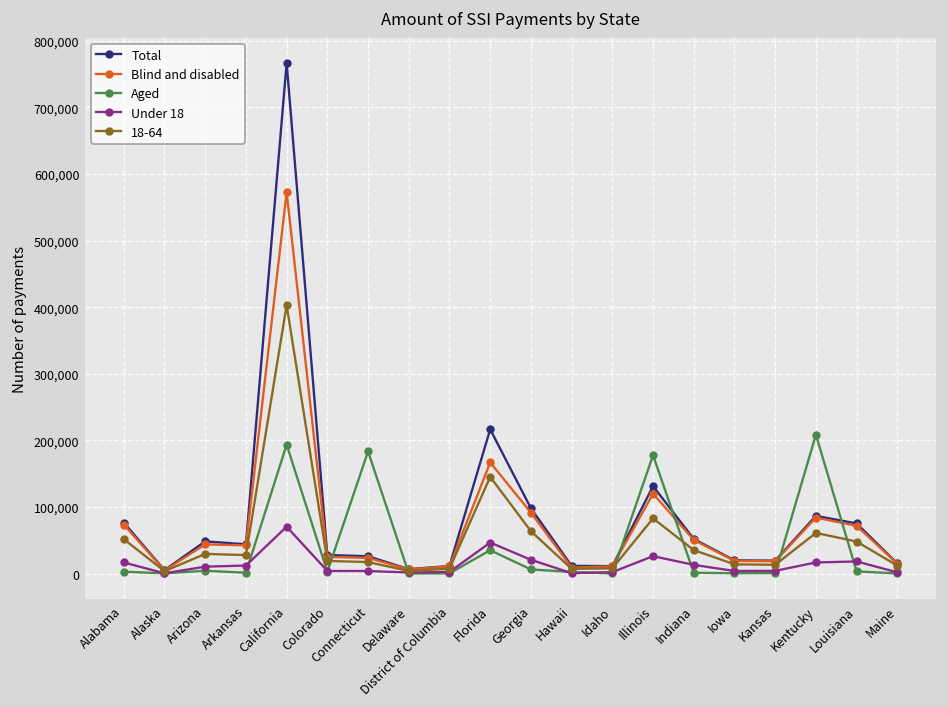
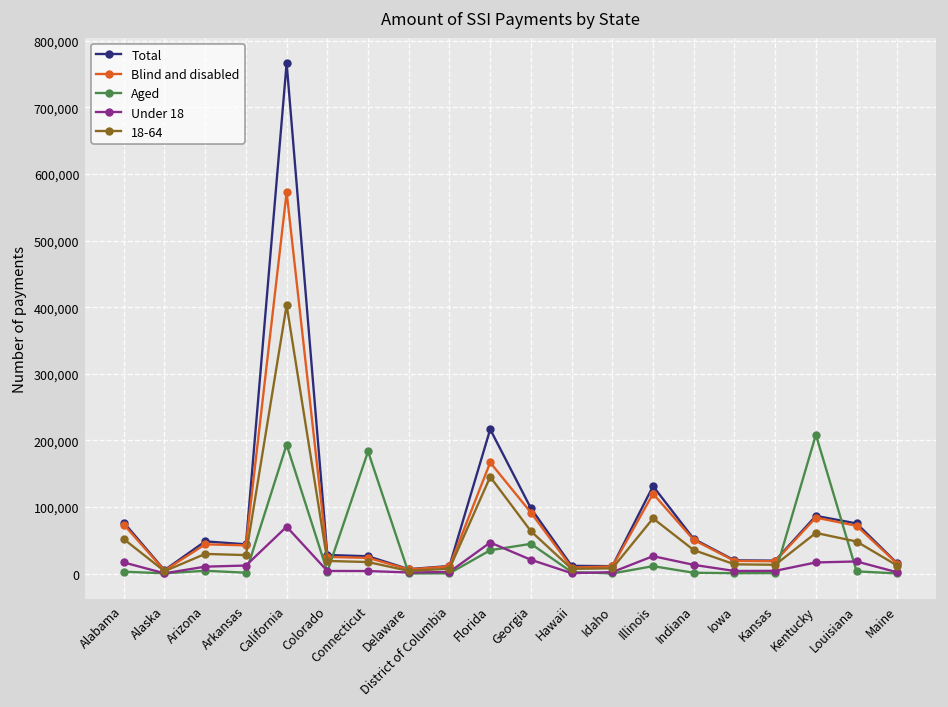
  {
    "Total": {
      "California": "770,000",
      "Florida": "220,000",
      "Georgia": "100,000",
      "Illinois": "130,000"
    },
    "Blind and disabled": {
      "California": "570,000",
      "Florida": "170,000",
      "Georgia": "90,000",
      "Illinois": "120,000"
    },
    "Aged": {
      "Alabama": "0",
      "Arizona": "0",
      "Arkansas": "0",
      "California": "190,000",
      "Connecticut": "180,000",
      "Florida": "40,000",
-     "Georgia": "10,000",
-     "Illinois": "180,000",
+     "Georgia": "40,000",
+     "Illinois": "10,000",
      "Indiana": "0",
      "Kentucky": "210,000",
      "Louisiana": "0"
    },
    "Under 18": {
      "Alabama": "20,000",
      "Arizona": "10,000",
      "Arkansas": "10,000",
      "California": "70,000",
      "Connecticut": "0",
      "Florida": "50,000",
      "Georgia": "20,000",
      "Illinois": "30,000",
      "Indiana": "10,000",
      "Kentucky": "20,000",
      "Louisiana": "20,000"
    },
    "18-64": {
      "Alabama": "50,000",
      "Arizona": "30,000",
      "Arkansas": "30,000",
      "California": "400,000",
      "Colorado": "20,000",
      "Connecticut": "20,000",
      "Florida": "150,000",
      "Georgia": "60,000",
      "Illinois": "80,000",
      "Indiana": "40,000",
      "Iowa": "10,000",
      "Kansas": "10,000",
      "Kentucky": "60,000",
      "Louisiana": "50,000"
    }
  }
